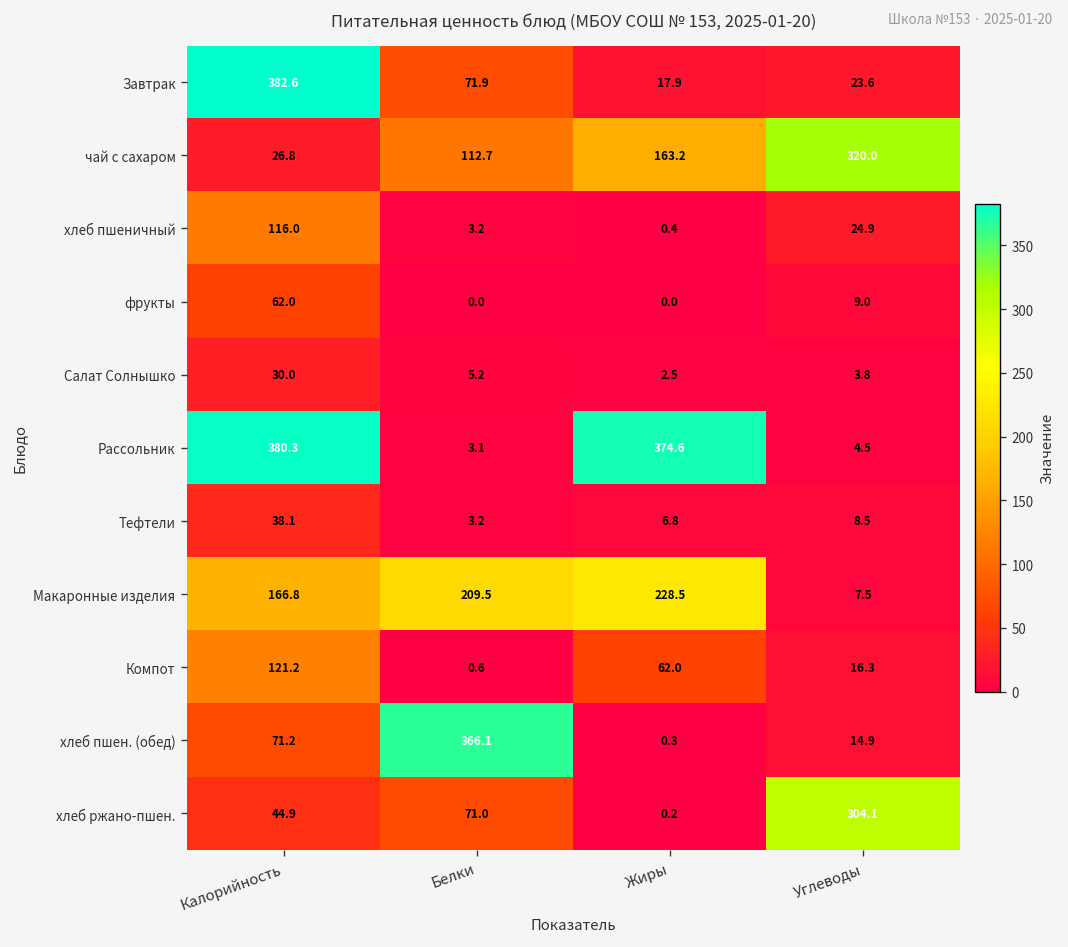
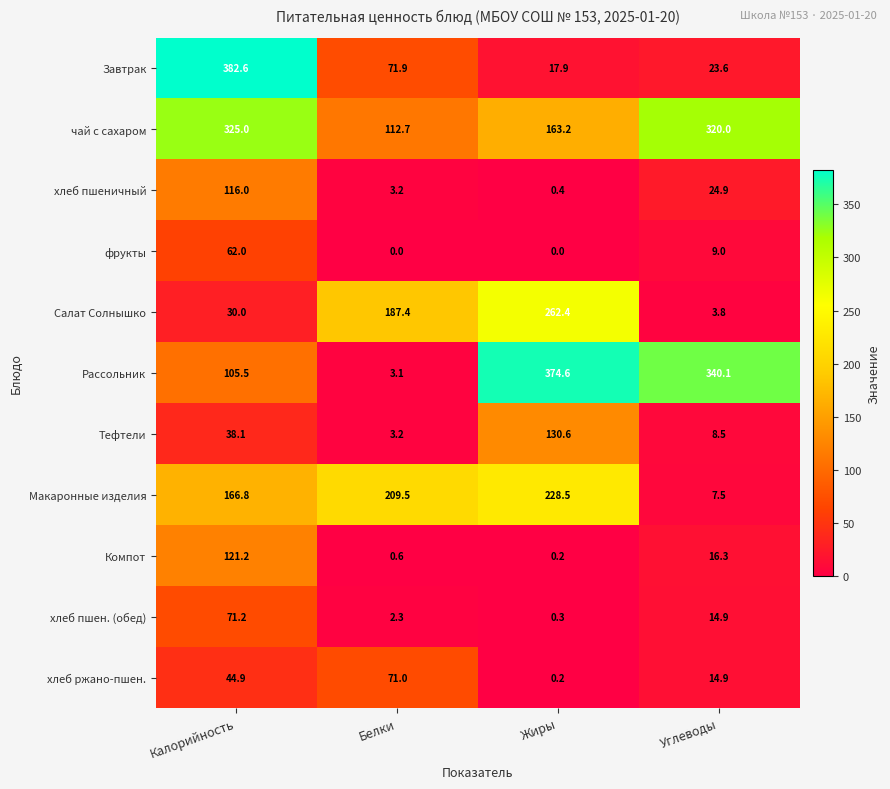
  {
    "Завтрак": {
      "Калорийность": 382.6,
      "Белки": 71.9,
      "Жиры": 17.9,
      "Углеводы": 23.6
    },
    "чай с сахаром": {
-     "Калорийность": 26.8,
+     "Калорийность": 325.0,
      "Белки": 112.7,
      "Жиры": 163.2,
      "Углеводы": 320.0
    },
    "хлеб пшеничный": {
      "Калорийность": 116.0,
      "Белки": 3.2,
      "Жиры": 0.4,
      "Углеводы": 24.9
    },
    "фрукты": {
      "Калорийность": 62.0,
      "Белки": 0.0,
      "Жиры": 0.0,
      "Углеводы": 9.0
    },
    "Салат Солнышко": {
      "Калорийность": 30.0,
-     "Белки": 5.2,
-     "Жиры": 2.5,
+     "Белки": 187.4,
+     "Жиры": 262.4,
      "Углеводы": 3.8
    },
    "Рассольник": {
-     "Калорийность": 380.3,
+     "Калорийность": 105.5,
      "Белки": 3.1,
      "Жиры": 374.6,
-     "Углеводы": 4.5
+     "Углеводы": 340.1
    },
    "Тефтели": {
      "Калорийность": 38.1,
      "Белки": 3.2,
-     "Жиры": 6.8,
+     "Жиры": 130.6,
      "Углеводы": 8.5
    },
    "Макаронные изделия": {
      "Калорийность": 166.8,
      "Белки": 209.5,
      "Жиры": 228.5,
      "Углеводы": 7.5
    },
    "Компот": {
      "Калорийность": 121.2,
      "Белки": 0.6,
-     "Жиры": 62.0,
+     "Жиры": 0.2,
      "Углеводы": 16.3
    },
    "хлеб пшен. (обед)": {
      "Калорийность": 71.2,
-     "Белки": 366.1,
+     "Белки": 2.3,
      "Жиры": 0.3,
      "Углеводы": 14.9
    },
    "хлеб ржано-пшен.": {
      "Калорийность": 44.9,
      "Белки": 71.0,
      "Жиры": 0.2,
-     "Углеводы": 304.1
+     "Углеводы": 14.9
    }
  }
